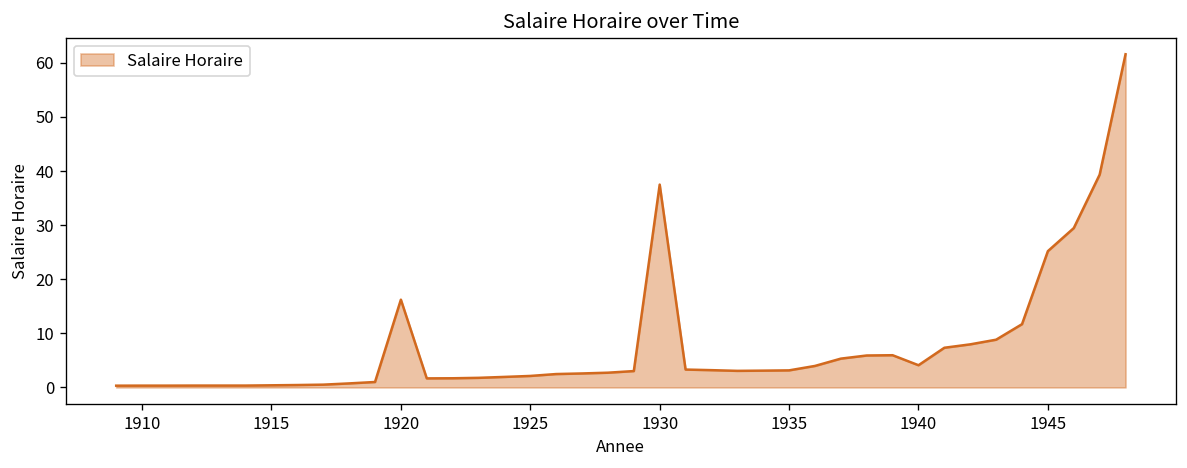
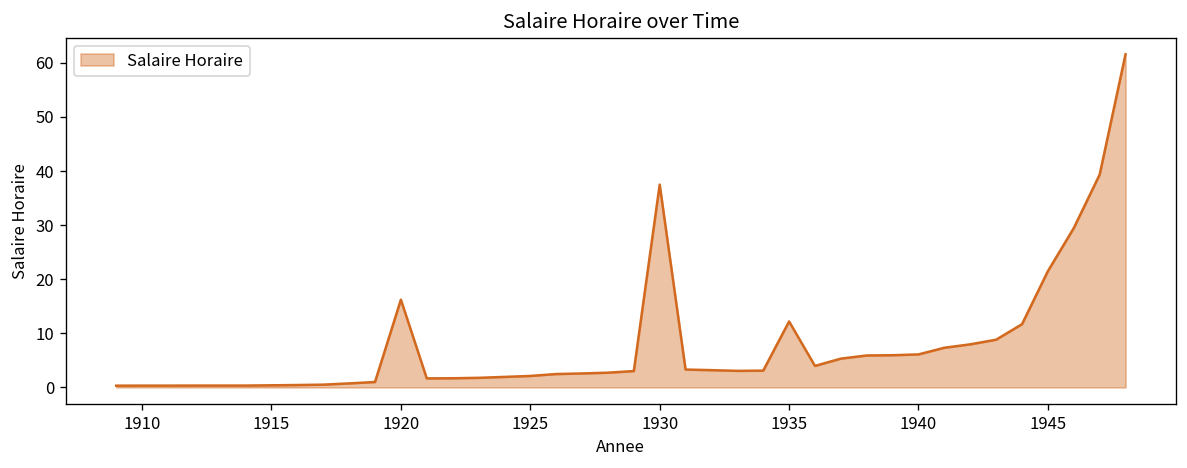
  {
    "1910": 0,
    "1915": 0,
    "1920": 16,
    "1925": 2,
    "1930": 37,
-   "1935": 3,
-   "1940": 4,
-   "1945": 25
+   "1935": 12,
+   "1940": 6,
+   "1945": 21
  }
